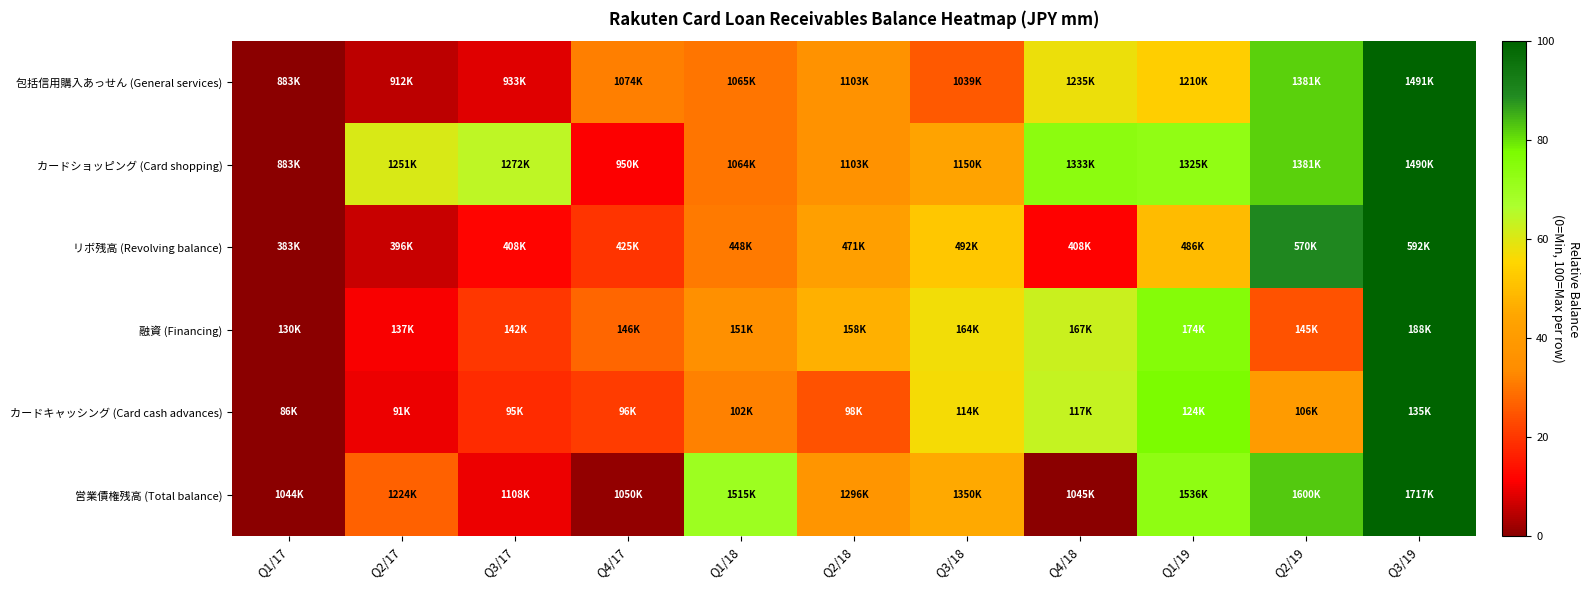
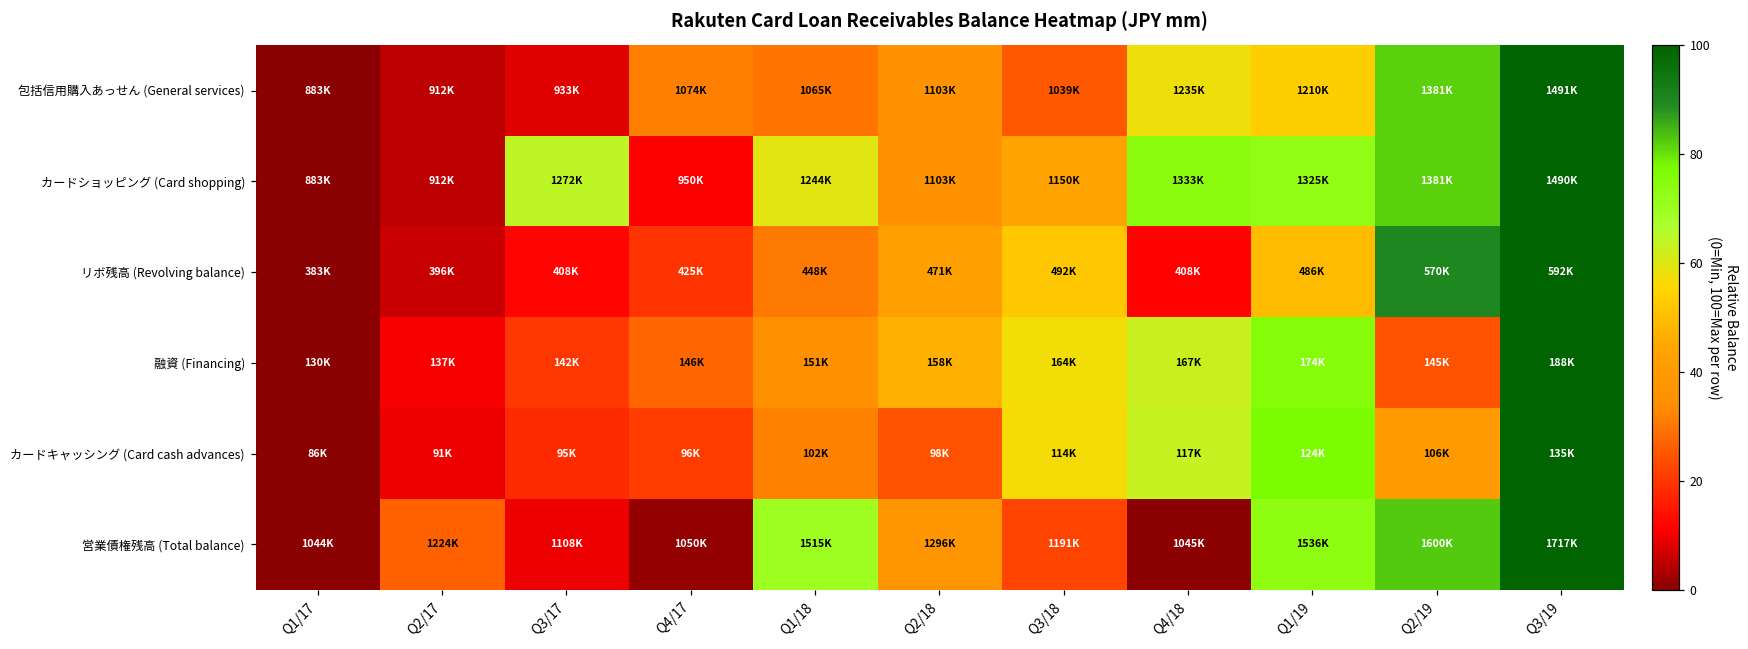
  {
    "包括信用購入あっせん (General services)": {
      "Q1/17": "883K",
      "Q2/17": "912K",
      "Q3/17": "933K",
      "Q4/17": "1074K",
      "Q1/18": "1065K",
      "Q2/18": "1103K",
      "Q3/18": "1039K",
      "Q4/18": "1235K",
      "Q1/19": "1210K",
      "Q2/19": "1381K",
      "Q3/19": "1491K"
    },
    "カードショッピング (Card shopping)": {
      "Q1/17": "883K",
-     "Q2/17": "1251K",
+     "Q2/17": "912K",
      "Q3/17": "1272K",
      "Q4/17": "950K",
-     "Q1/18": "1064K",
+     "Q1/18": "1244K",
      "Q2/18": "1103K",
      "Q3/18": "1150K",
      "Q4/18": "1333K",
      "Q1/19": "1325K",
      "Q2/19": "1381K",
      "Q3/19": "1490K"
    },
    "リボ残高 (Revolving balance)": {
      "Q1/17": "383K",
      "Q2/17": "396K",
      "Q3/17": "408K",
      "Q4/17": "425K",
      "Q1/18": "448K",
      "Q2/18": "471K",
      "Q3/18": "492K",
      "Q4/18": "408K",
      "Q1/19": "486K",
      "Q2/19": "570K",
      "Q3/19": "592K"
    },
    "融資 (Financing)": {
      "Q1/17": "130K",
      "Q2/17": "137K",
      "Q3/17": "142K",
      "Q4/17": "146K",
      "Q1/18": "151K",
      "Q2/18": "158K",
      "Q3/18": "164K",
      "Q4/18": "167K",
      "Q1/19": "174K",
      "Q2/19": "145K",
      "Q3/19": "188K"
    },
    "カードキャッシング (Card cash advances)": {
      "Q1/17": "86K",
      "Q2/17": "91K",
      "Q3/17": "95K",
      "Q4/17": "96K",
      "Q1/18": "102K",
      "Q2/18": "98K",
      "Q3/18": "114K",
      "Q4/18": "117K",
      "Q1/19": "124K",
      "Q2/19": "106K",
      "Q3/19": "135K"
    },
    "営業債権残高 (Total balance)": {
      "Q1/17": "1044K",
      "Q2/17": "1224K",
      "Q3/17": "1108K",
      "Q4/17": "1050K",
      "Q1/18": "1515K",
      "Q2/18": "1296K",
-     "Q3/18": "1350K",
+     "Q3/18": "1191K",
      "Q4/18": "1045K",
      "Q1/19": "1536K",
      "Q2/19": "1600K",
      "Q3/19": "1717K"
    }
  }
